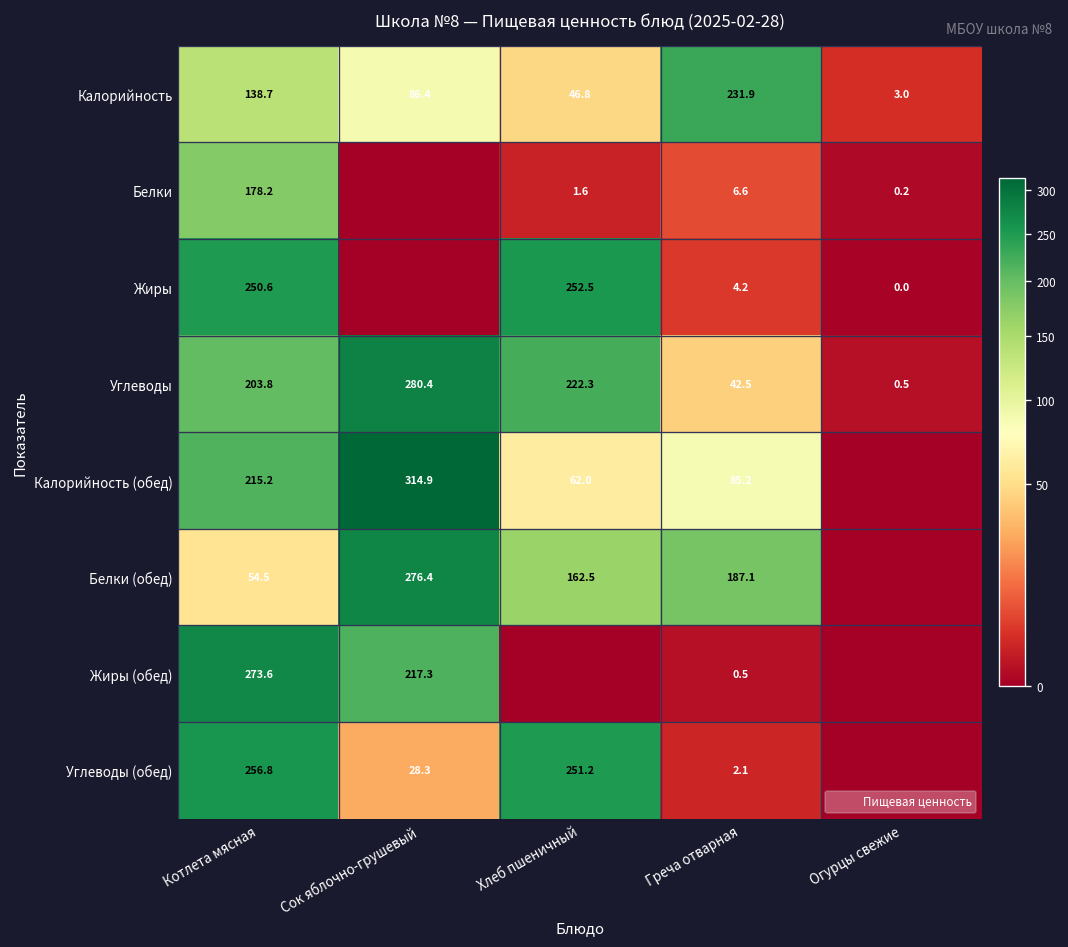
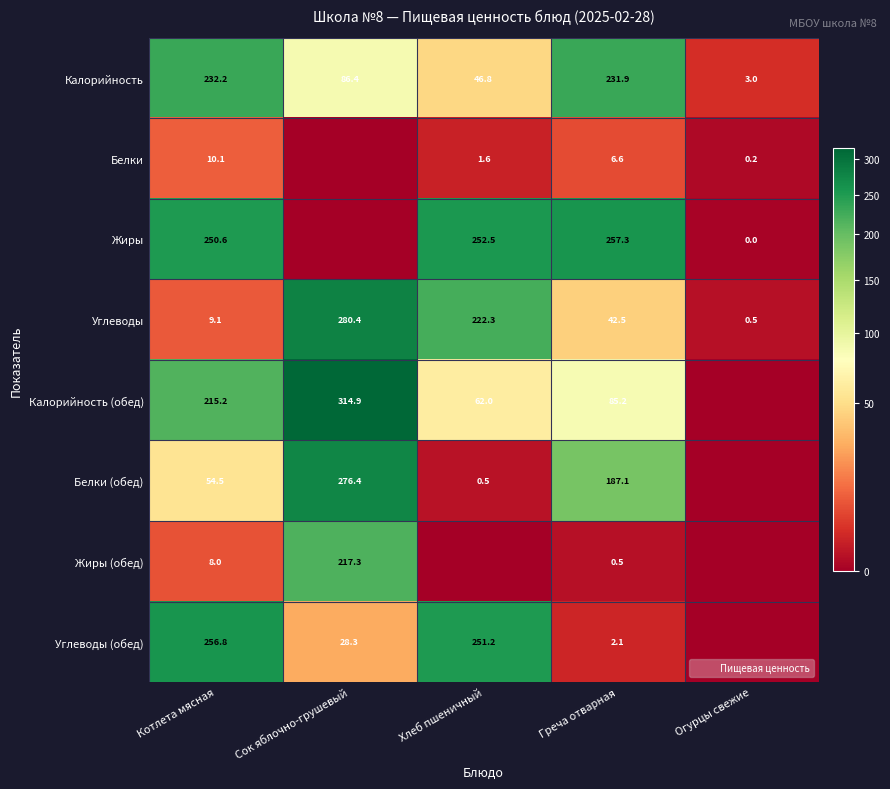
  {
    "Калорийность": {
-     "Котлета мясная": 138.7,
+     "Котлета мясная": 232.2,
      "Сок яблочно-грушевый": 86.4,
      "Хлеб пшеничный": 46.8,
      "Греча отварная": 231.9,
      "Огурцы свежие": 3.0
    },
    "Белки": {
-     "Котлета мясная": 178.2,
+     "Котлета мясная": 10.1,
      "Хлеб пшеничный": 1.6,
      "Греча отварная": 6.6,
      "Огурцы свежие": 0.2
    },
    "Жиры": {
      "Котлета мясная": 250.6,
      "Хлеб пшеничный": 252.5,
-     "Греча отварная": 4.2,
+     "Греча отварная": 257.3,
      "Огурцы свежие": 0.0
    },
    "Углеводы": {
-     "Котлета мясная": 203.8,
+     "Котлета мясная": 9.1,
      "Сок яблочно-грушевый": 280.4,
      "Хлеб пшеничный": 222.3,
      "Греча отварная": 42.5,
      "Огурцы свежие": 0.5
    },
    "Калорийность (обед)": {
      "Котлета мясная": 215.2,
      "Сок яблочно-грушевый": 314.9,
      "Хлеб пшеничный": 62.0,
      "Греча отварная": 85.2
    },
    "Белки (обед)": {
      "Котлета мясная": 54.5,
      "Сок яблочно-грушевый": 276.4,
-     "Хлеб пшеничный": 162.5,
+     "Хлеб пшеничный": 0.5,
      "Греча отварная": 187.1
    },
    "Жиры (обед)": {
-     "Котлета мясная": 273.6,
+     "Котлета мясная": 8.0,
      "Сок яблочно-грушевый": 217.3,
      "Греча отварная": 0.5
    },
    "Углеводы (обед)": {
      "Котлета мясная": 256.8,
      "Сок яблочно-грушевый": 28.3,
      "Хлеб пшеничный": 251.2,
      "Греча отварная": 2.1
    }
  }
